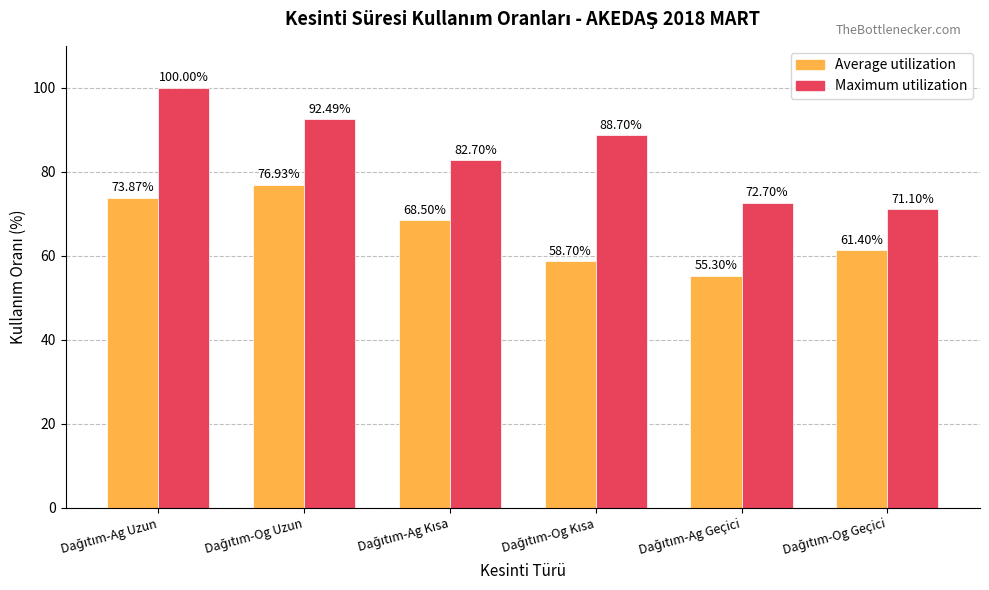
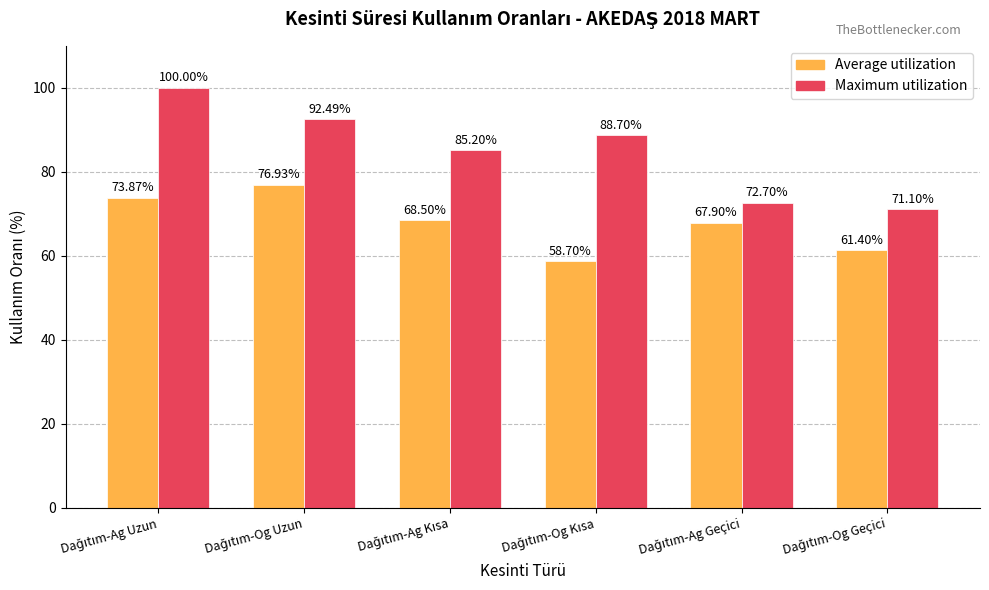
  {
    "Average utilization": {
      "Dağıtım-Ag Uzun": "73.87%",
      "Dağıtım-Og Uzun": "76.93%",
      "Dağıtım-Ag Kısa": "68.50%",
      "Dağıtım-Og Kısa": "58.70%",
-     "Dağıtım-Ag Geçici": "55.30%",
+     "Dağıtım-Ag Geçici": "67.90%",
      "Dağıtım-Og Geçici": "61.40%"
    },
    "Maximum utilization": {
      "Dağıtım-Ag Uzun": "100.00%",
      "Dağıtım-Og Uzun": "92.49%",
-     "Dağıtım-Ag Kısa": "82.70%",
+     "Dağıtım-Ag Kısa": "85.20%",
      "Dağıtım-Og Kısa": "88.70%",
      "Dağıtım-Ag Geçici": "72.70%",
      "Dağıtım-Og Geçici": "71.10%"
    }
  }
